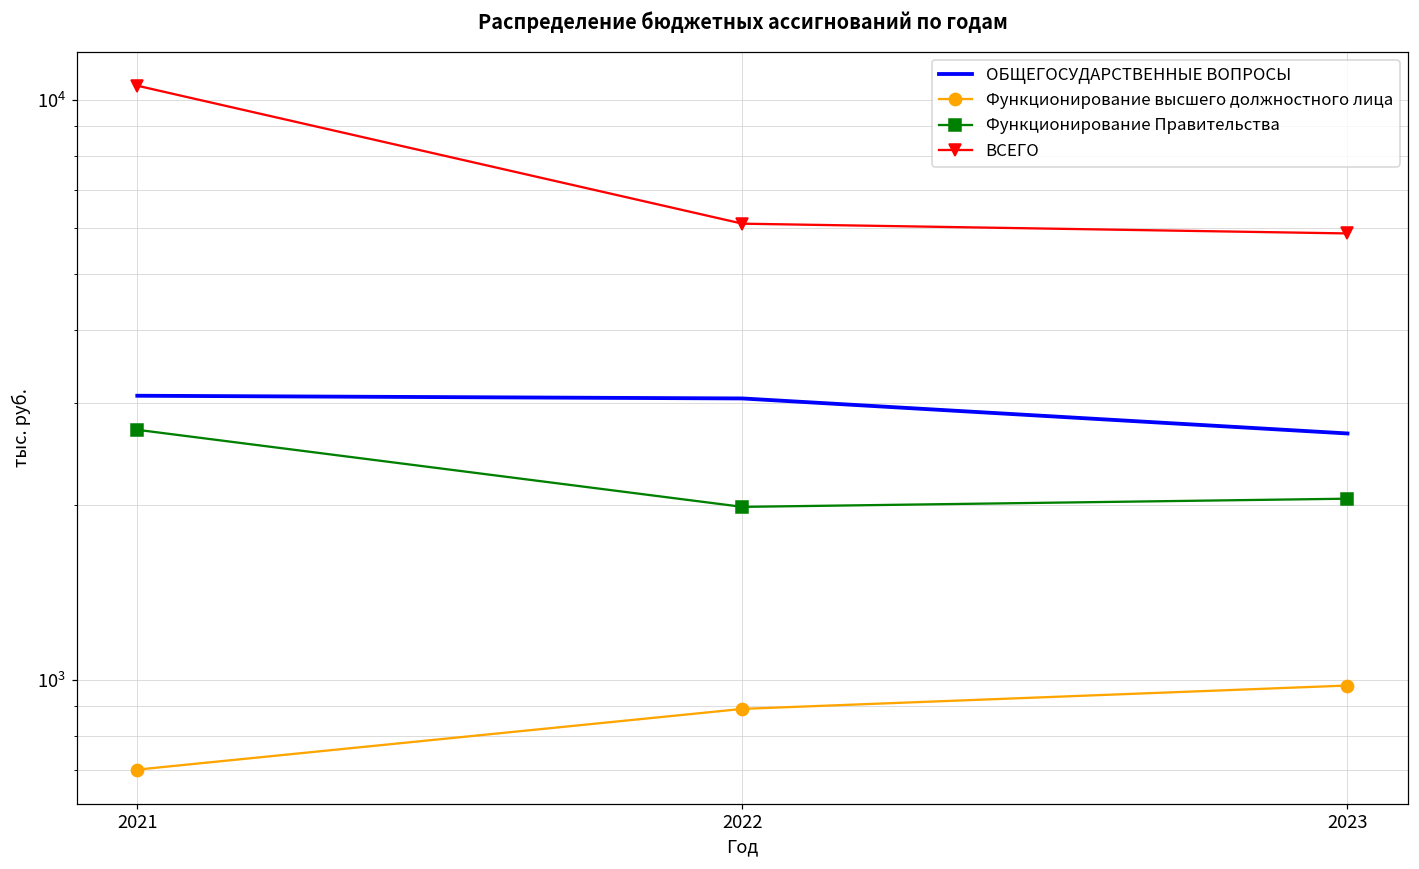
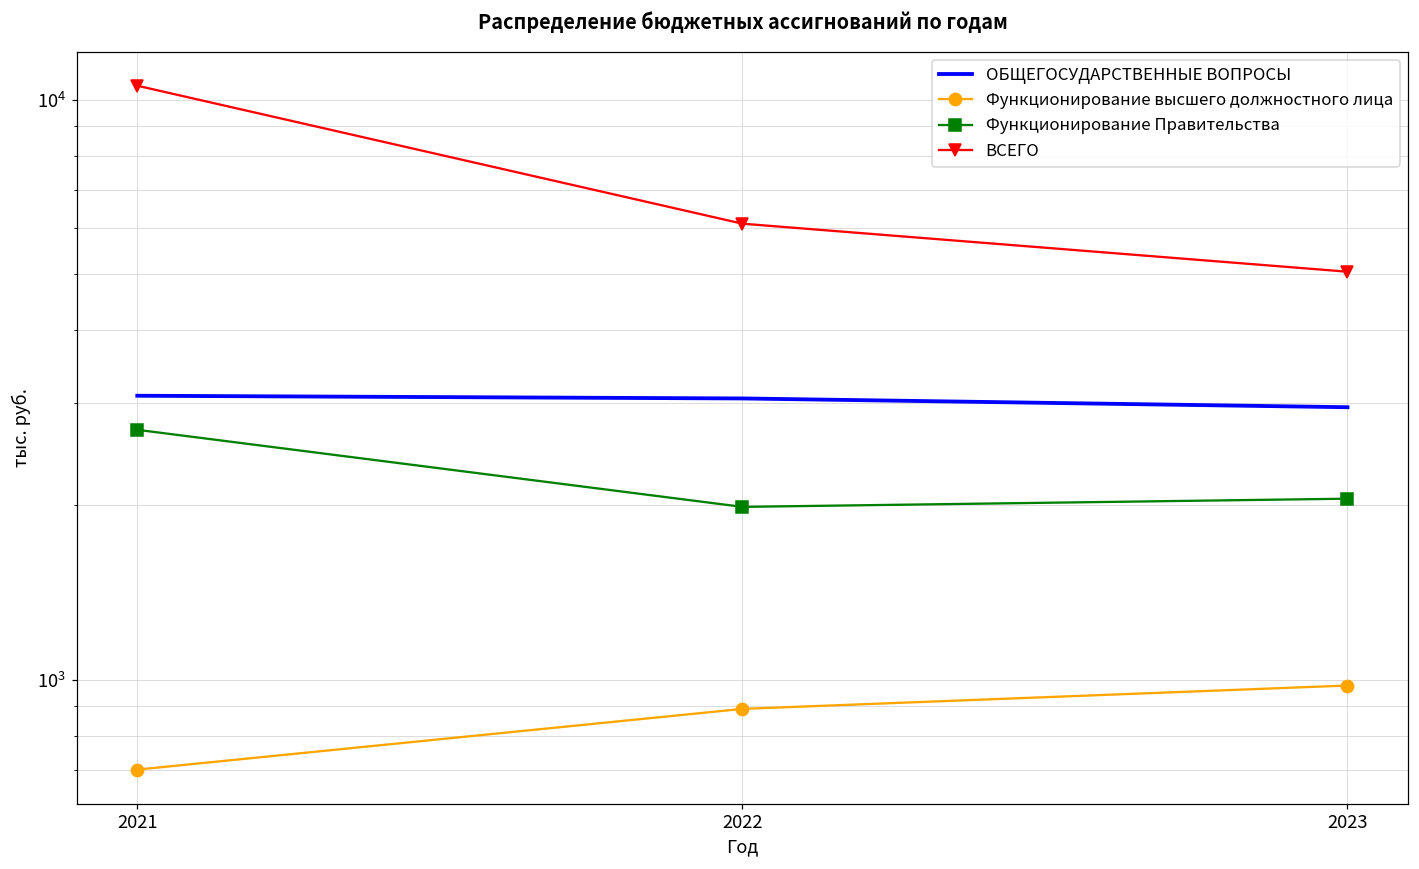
  {
    "ОБЩЕГОСУДАРСТВЕННЫЕ ВОПРОСЫ": {
      "2021": 3100,
      "2022": 3100,
-     "2023": 2700
+     "2023": 2900
    },
    "Функционирование высшего должностного лица": {
      "2021": 700,
      "2022": 890,
      "2023": 980
    },
    "Функционирование Правительства": {
      "2021": 2700,
      "2022": 1990,
      "2023": 2050
    },
    "ВСЕГО": {
      "2021": 10600,
      "2022": 6100,
-     "2023": 5900
+     "2023": 5100
    }
  }
